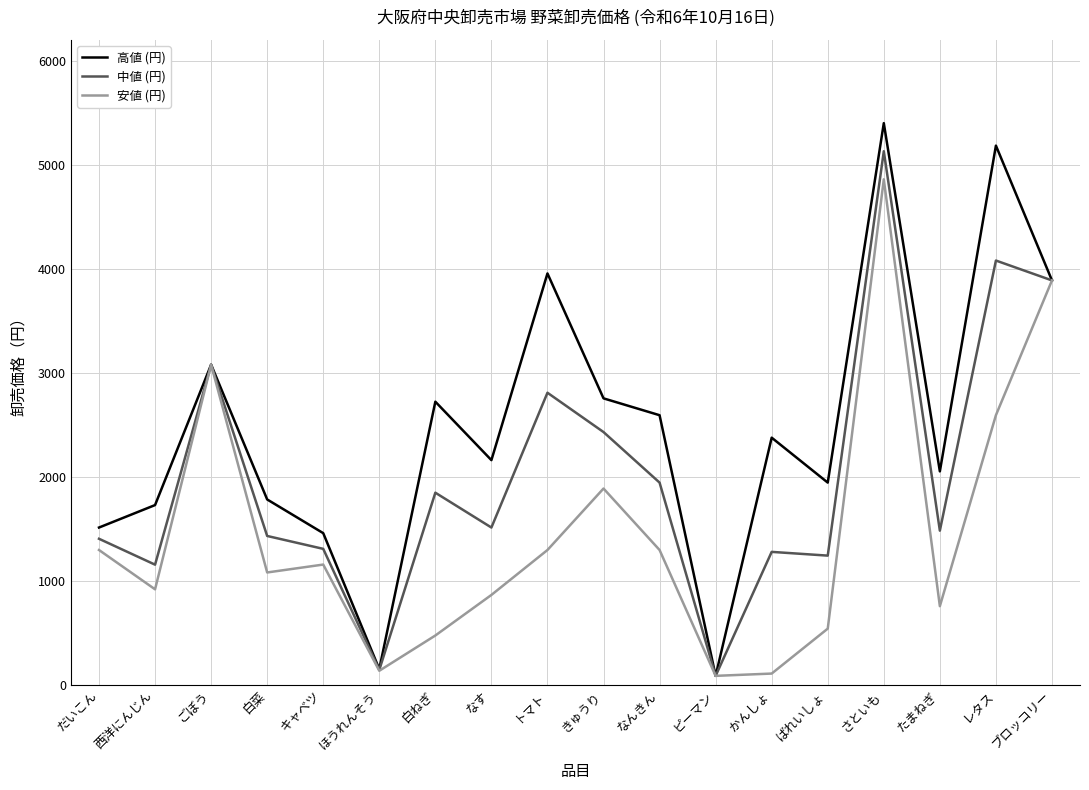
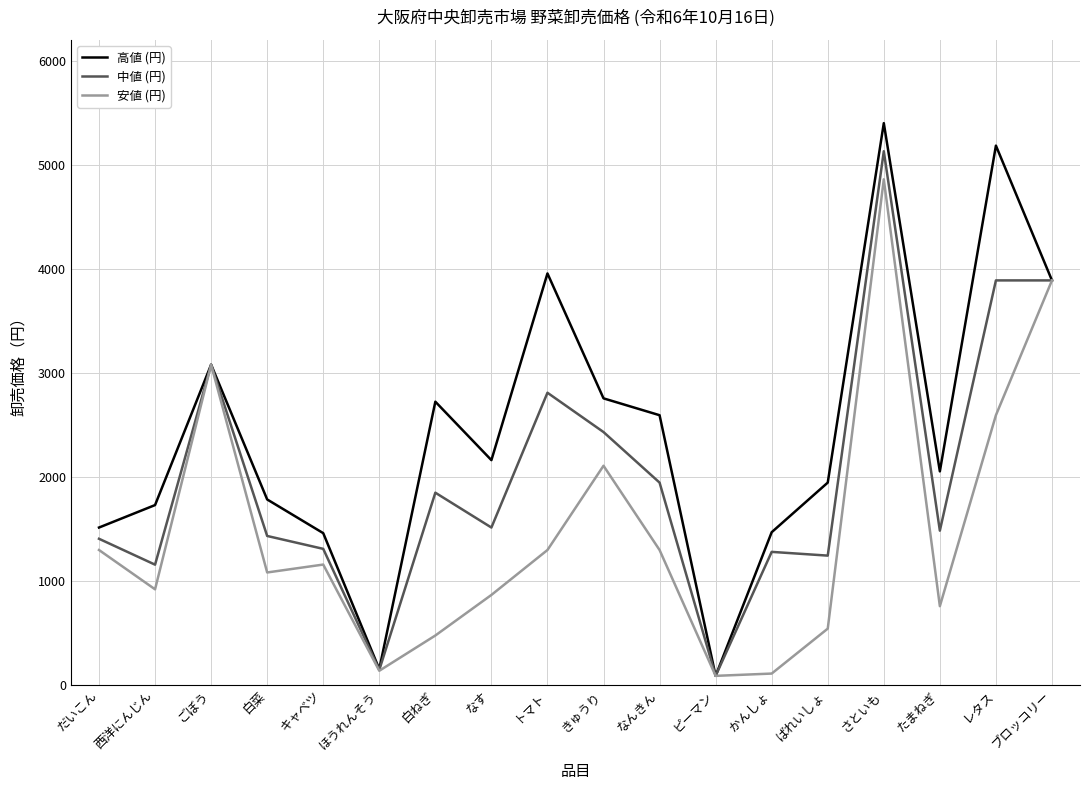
  {
    "高値 (円)": {
      "だいこん": 1510,
      "西洋にんじん": 1730,
      "白菜": 1780,
      "キャベツ": 1460,
      "白ねぎ": 2720,
      "なす": 2160,
      "トマト": 3960,
      "きゅうり": 2750,
      "なんきん": 2590,
-     "かんしょ": 2380,
+     "かんしょ": 1470,
      "ばれいしょ": 1940,
      "さといも": 5400,
      "たまねぎ": 2050,
      "レタス": 5180
    },
    "中値 (円)": {
      "だいこん": 1400,
      "西洋にんじん": 1160,
      "白菜": 1430,
      "キャベツ": 1310,
      "白ねぎ": 1850,
      "なす": 1510,
      "トマト": 2810,
      "きゅうり": 2430,
      "なんきん": 1940,
      "かんしょ": 1280,
      "ばれいしょ": 1240,
      "さといも": 5130,
      "たまねぎ": 1480,
-     "レタス": 4080
+     "レタス": 3890
    },
    "安値 (円)": {
      "だいこん": 1300,
      "西洋にんじん": 920,
      "白菜": 1080,
      "キャベツ": 1160,
      "白ねぎ": 470,
      "なす": 860,
      "トマト": 1300,
-     "きゅうり": 1890,
+     "きゅうり": 2110,
      "なんきん": 1300,
      "かんしょ": 110,
      "ばれいしょ": 540,
      "さといも": 4860,
      "たまねぎ": 760,
      "レタス": 2590
    }
  }
